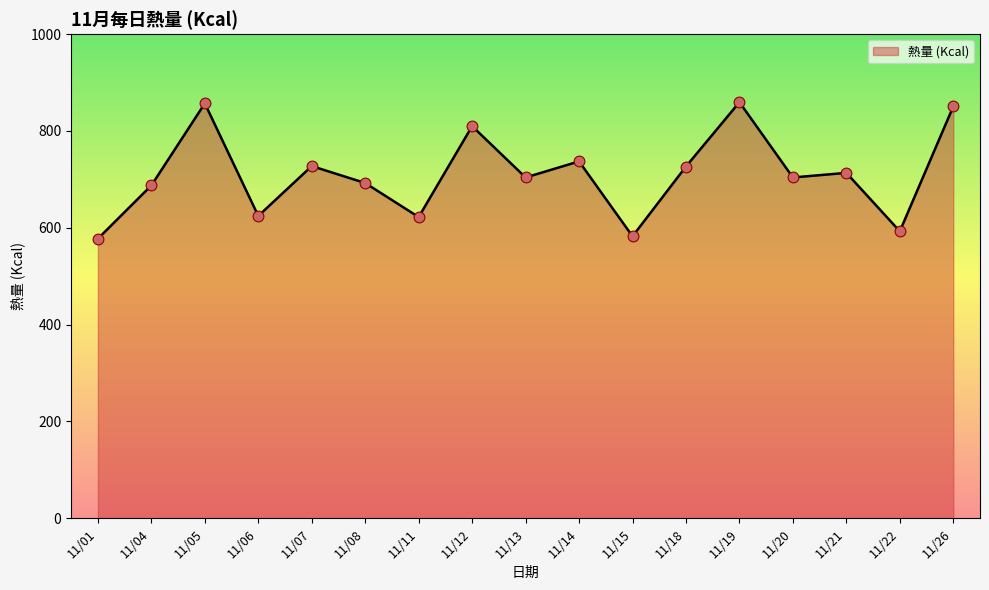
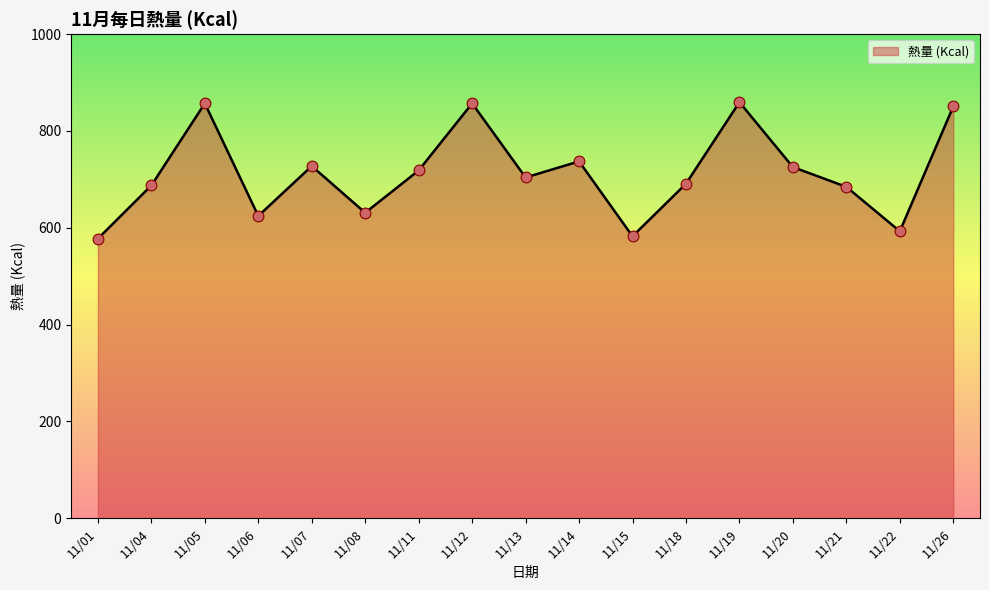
  {
    "11/01": 580,
    "11/04": 690,
    "11/05": 860,
    "11/06": 620,
    "11/07": 730,
-   "11/08": 690,
-   "11/11": 620,
-   "11/12": 810,
+   "11/08": 630,
+   "11/11": 720,
+   "11/12": 860,
    "11/13": 700,
    "11/14": 740,
    "11/15": 580,
-   "11/18": 730,
+   "11/18": 690,
    "11/19": 860,
-   "11/20": 700,
-   "11/21": 710,
+   "11/20": 730,
+   "11/21": 680,
    "11/22": 590,
    "11/26": 850
  }
